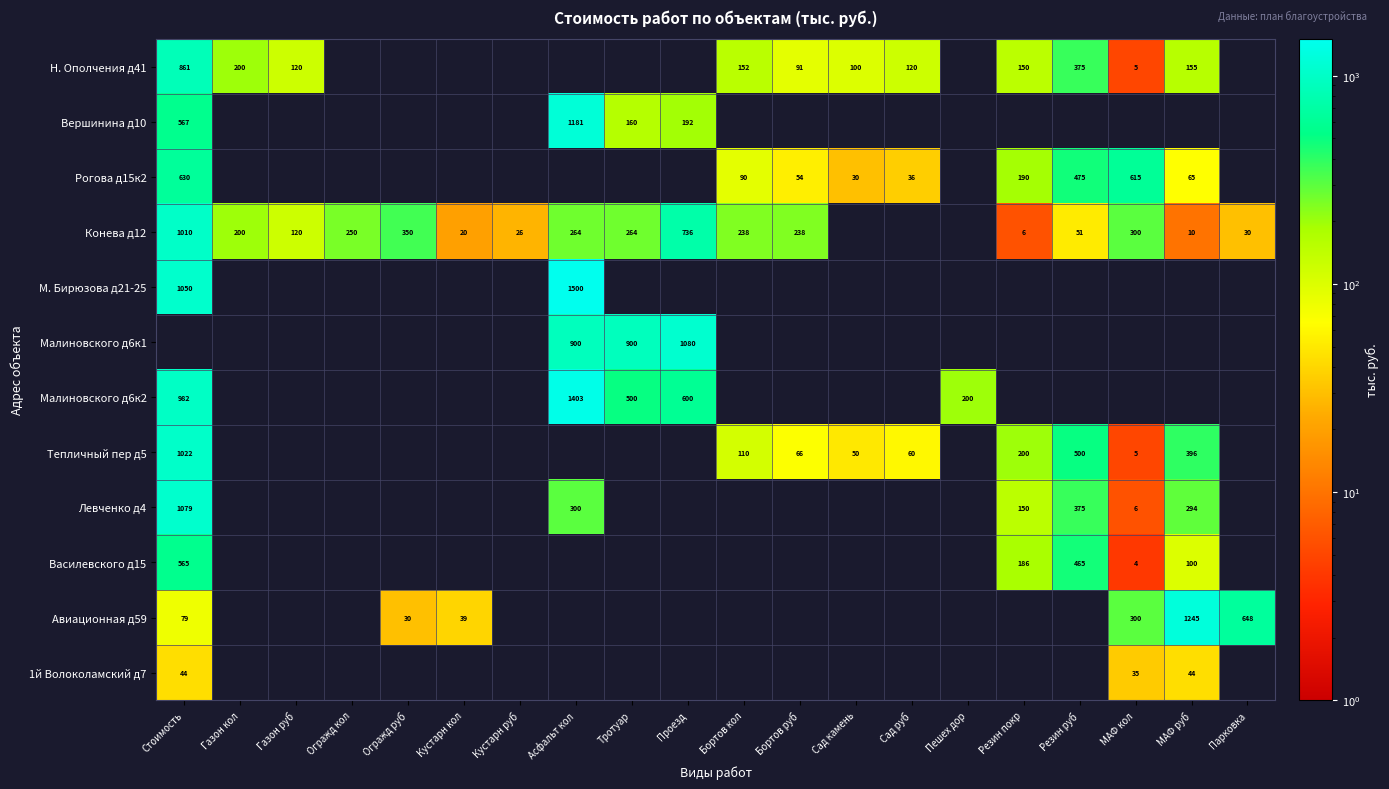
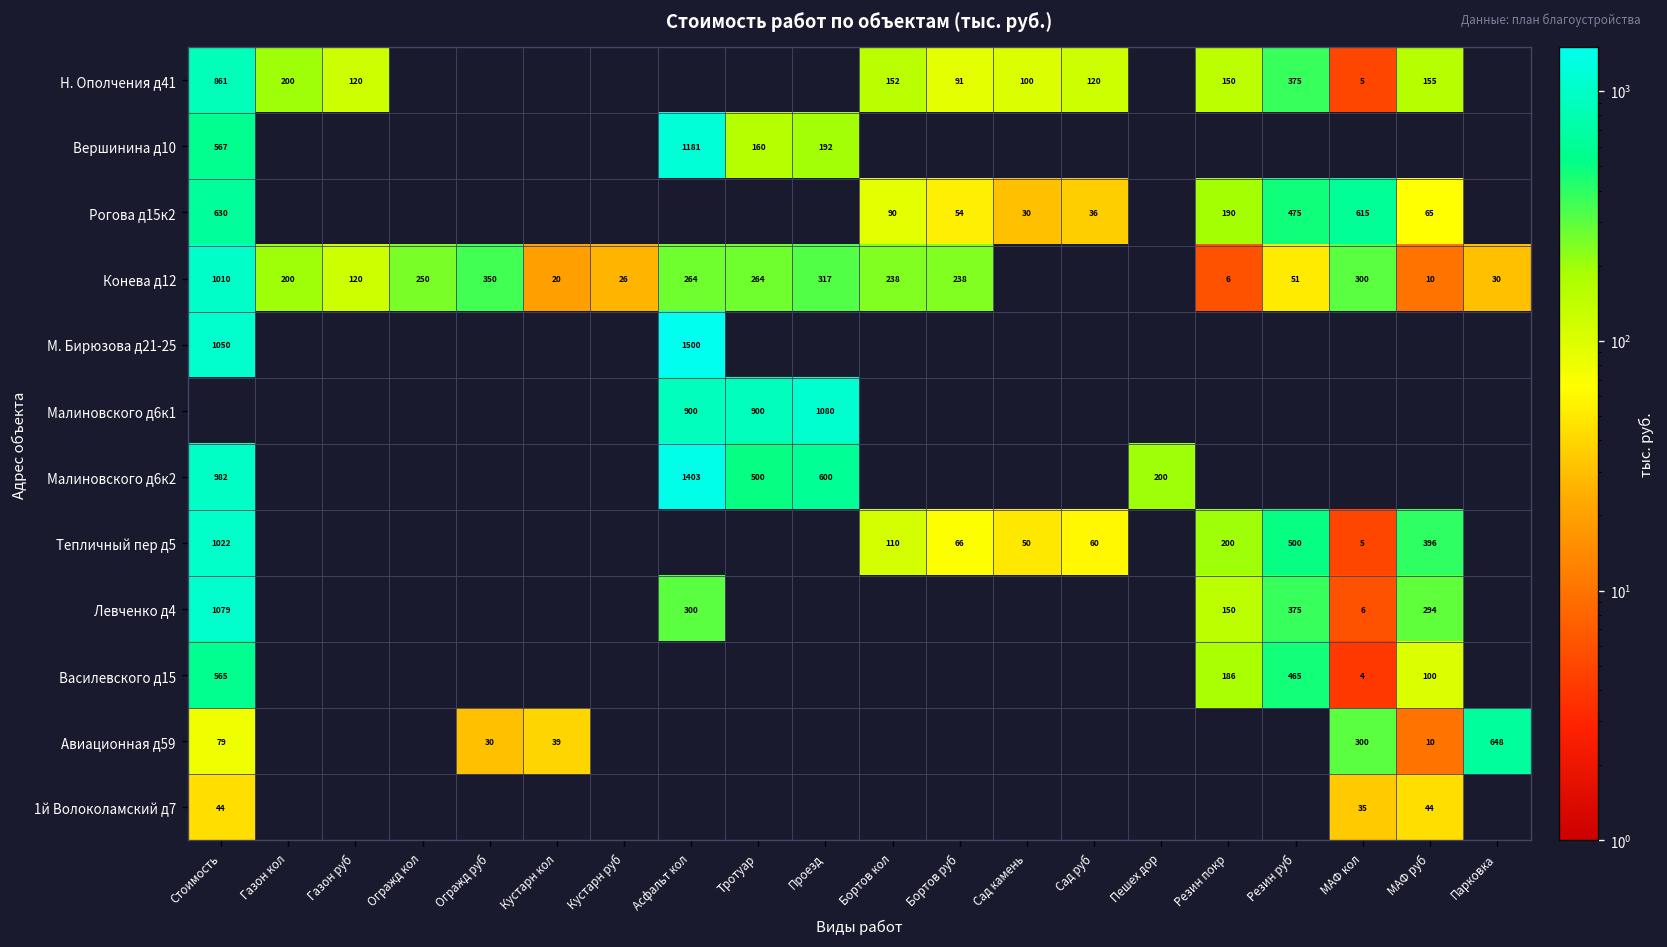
  {
    "Н. Ополчения д41": {
      "Стоимость": 861,
      "Газон кол": 200,
      "Газон руб": 120,
      "Бортов кол": 152,
      "Бортов руб": 91,
      "Сад камень": 100,
      "Сад руб": 120,
      "Резин покр": 150,
      "Резин руб": 375,
      "МАФ кол": 5,
      "МАФ руб": 155
    },
    "Вершинина д10": {
      "Стоимость": 567,
      "Асфальт кол": 1181,
      "Тротуар": 160,
      "Проезд": 192
    },
    "Рогова д15к2": {
      "Стоимость": 630,
      "Бортов кол": 90,
      "Бортов руб": 54,
      "Сад камень": 30,
      "Сад руб": 36,
      "Резин покр": 190,
      "Резин руб": 475,
      "МАФ кол": 615,
      "МАФ руб": 65
    },
    "Конева д12": {
      "Стоимость": 1010,
      "Газон кол": 200,
      "Газон руб": 120,
      "Огражд кол": 250,
      "Огражд руб": 350,
      "Кустарн кол": 20,
      "Кустарн руб": 26,
      "Асфальт кол": 264,
      "Тротуар": 264,
-     "Проезд": 736,
+     "Проезд": 317,
      "Бортов кол": 238,
      "Бортов руб": 238,
      "Резин покр": 6,
      "Резин руб": 51,
      "МАФ кол": 300,
      "МАФ руб": 10,
      "Парковка": 30
    },
    "М. Бирюзова д21-25": {
      "Стоимость": 1050,
      "Асфальт кол": 1500
    },
    "Малиновского д6к1": {
      "Асфальт кол": 900,
      "Тротуар": 900,
      "Проезд": 1080
    },
    "Малиновского д6к2": {
      "Стоимость": 982,
      "Асфальт кол": 1403,
      "Тротуар": 500,
      "Проезд": 600,
      "Пешех дор": 200
    },
    "Тепличный пер д5": {
      "Стоимость": 1022,
      "Бортов кол": 110,
      "Бортов руб": 66,
      "Сад камень": 50,
      "Сад руб": 60,
      "Резин покр": 200,
      "Резин руб": 500,
      "МАФ кол": 5,
      "МАФ руб": 396
    },
    "Левченко д4": {
      "Стоимость": 1079,
      "Асфальт кол": 300,
      "Резин покр": 150,
      "Резин руб": 375,
      "МАФ кол": 6,
      "МАФ руб": 294
    },
    "Василевского д15": {
      "Стоимость": 565,
      "Резин покр": 186,
      "Резин руб": 465,
      "МАФ кол": 4,
      "МАФ руб": 100
    },
    "Авиационная д59": {
      "Стоимость": 79,
      "Огражд руб": 30,
      "Кустарн кол": 39,
      "МАФ кол": 300,
-     "МАФ руб": 1245,
+     "МАФ руб": 10,
      "Парковка": 648
    },
    "1й Волоколамский д7": {
      "Стоимость": 44,
      "МАФ кол": 35,
      "МАФ руб": 44
    }
  }
